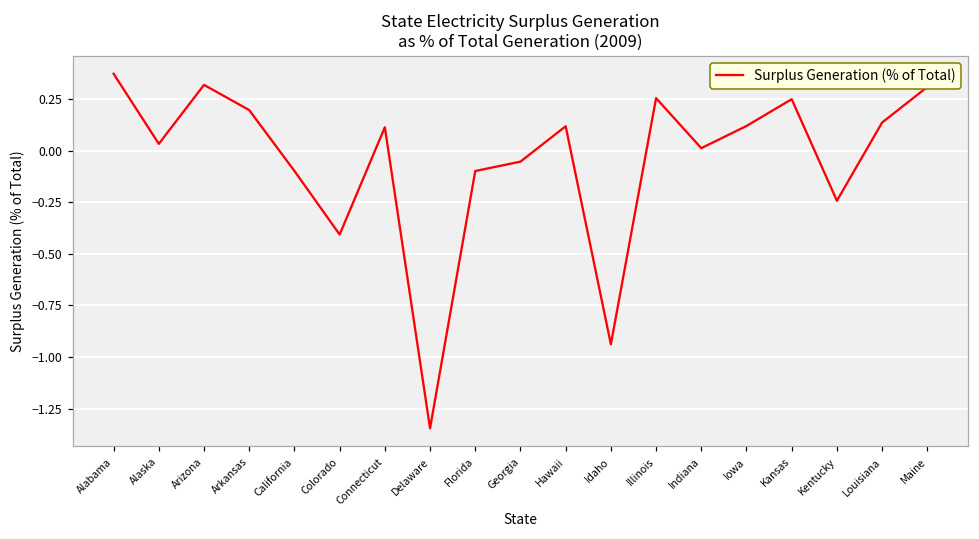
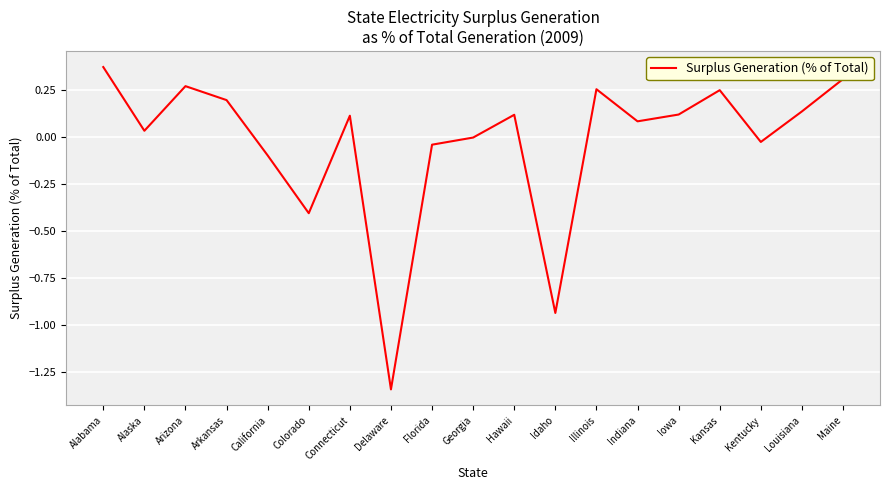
  {
    "Alabama": 0.37,
    "Alaska": 0.03,
-   "Arizona": 0.32,
+   "Arizona": 0.27,
    "Arkansas": 0.20,
    "California": -0.10,
    "Colorado": -0.41,
    "Connecticut": 0.11,
    "Delaware": -1.34,
-   "Florida": -0.10,
-   "Georgia": -0.05,
+   "Florida": -0.04,
+   "Georgia": 0.00,
    "Hawaii": 0.12,
    "Idaho": -0.94,
    "Illinois": 0.25,
-   "Indiana": 0.01,
+   "Indiana": 0.08,
    "Iowa": 0.12,
    "Kansas": 0.25,
-   "Kentucky": -0.24,
+   "Kentucky": -0.03,
    "Louisiana": 0.14
  }
